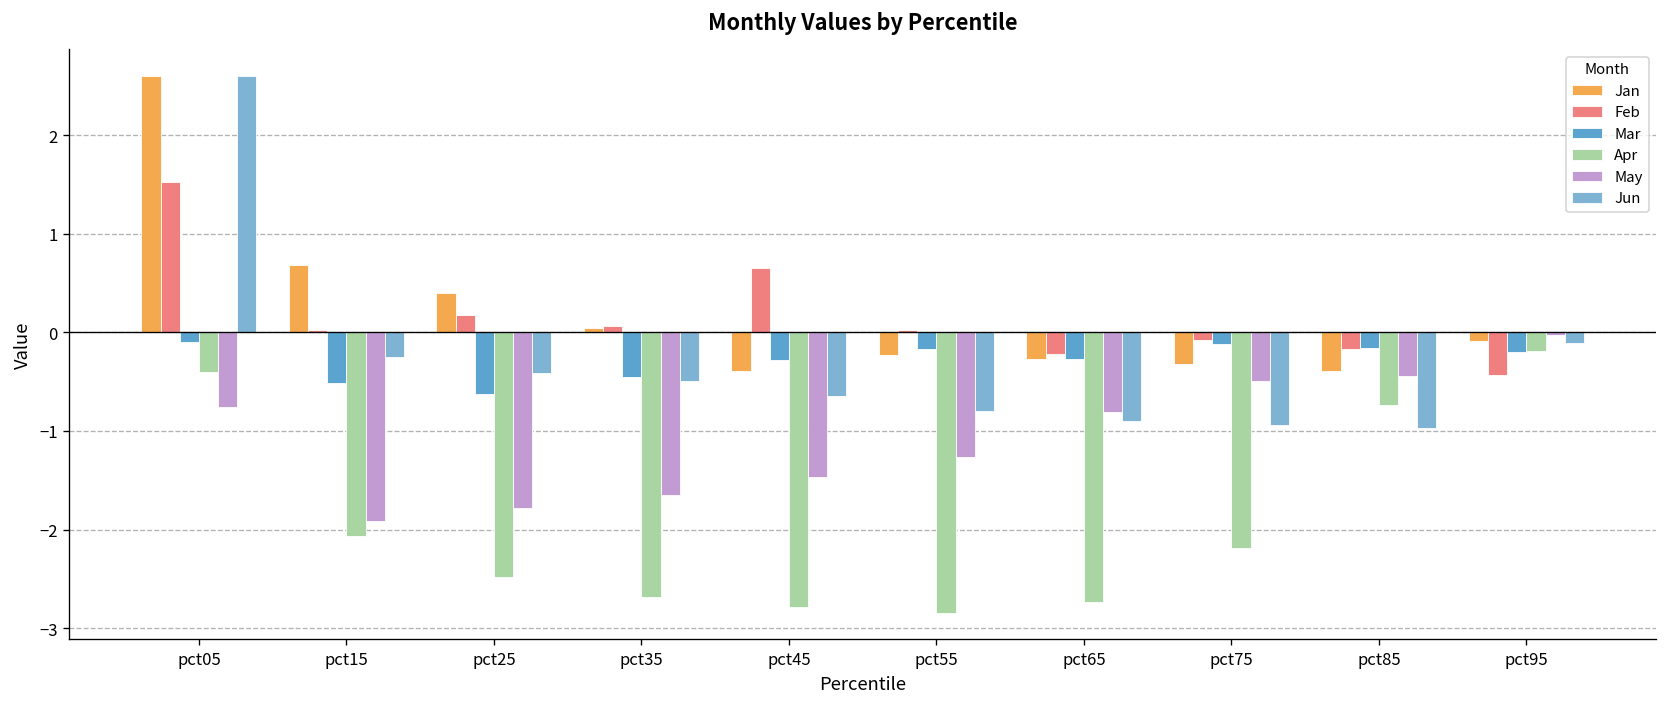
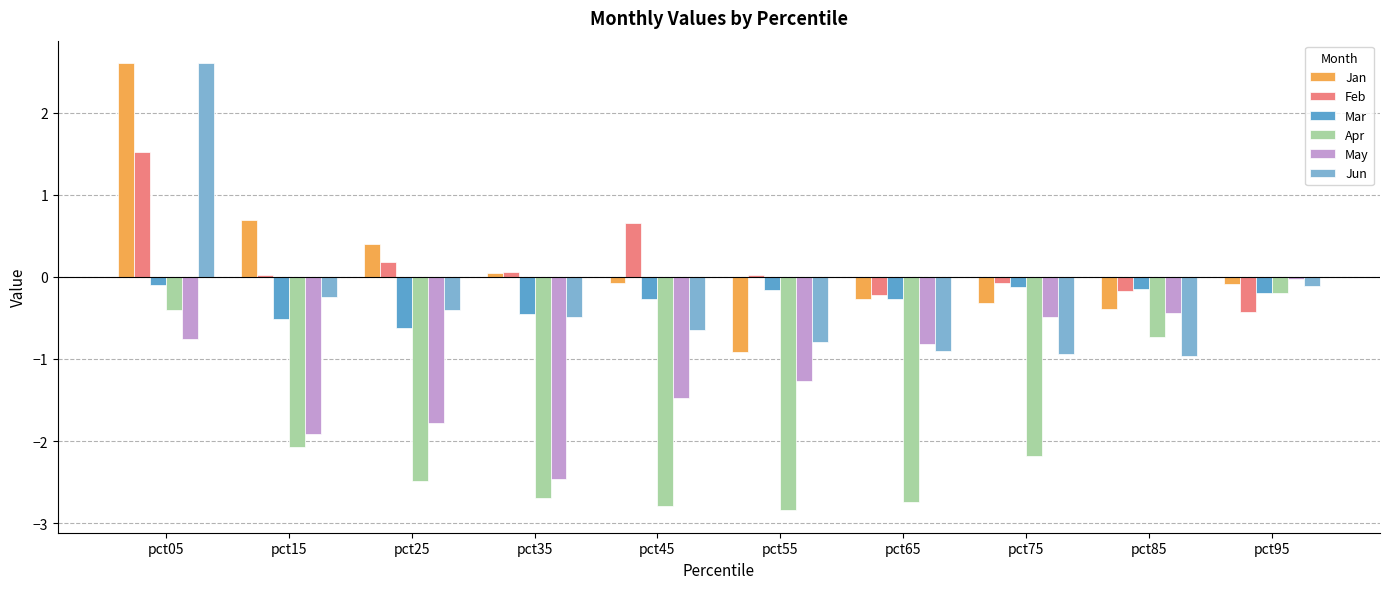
  {
    "Jan": {
      "pct05": 2.6,
      "pct15": 0.7,
      "pct25": 0.4,
      "pct35": 0.0,
-     "pct45": -0.4,
-     "pct55": -0.2,
+     "pct45": -0.1,
+     "pct55": -0.9,
      "pct65": -0.3,
      "pct75": -0.3,
      "pct85": -0.4,
      "pct95": -0.1
    },
    "Feb": {
      "pct05": 1.5,
      "pct25": 0.2,
      "pct35": 0.1,
      "pct45": 0.7,
      "pct65": -0.2,
      "pct75": -0.1,
      "pct85": -0.2,
      "pct95": -0.4
    },
    "Apr": {
      "pct05": -0.4,
      "pct15": -2.1,
      "pct25": -2.5,
      "pct35": -2.7,
      "pct45": -2.8,
      "pct55": -2.8,
      "pct65": -2.7,
      "pct75": -2.2,
      "pct85": -0.7,
      "pct95": -0.2
    },
    "May": {
      "pct05": -0.8,
      "pct15": -1.9,
      "pct25": -1.8,
-     "pct35": -1.6,
+     "pct35": -2.5,
      "pct45": -1.5,
      "pct55": -1.3,
      "pct65": -0.8,
      "pct75": -0.5,
      "pct85": -0.4
    }
  }
